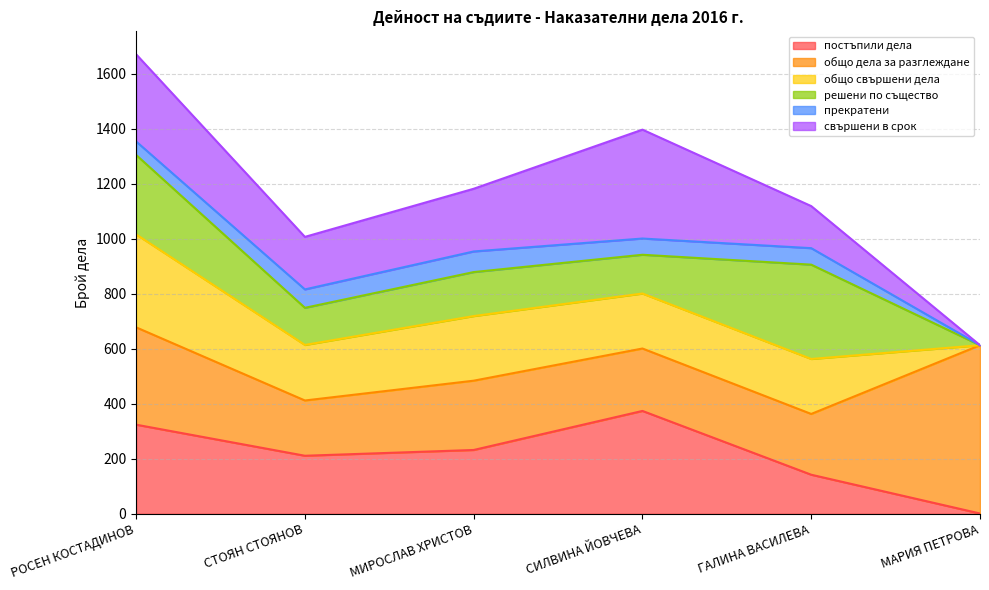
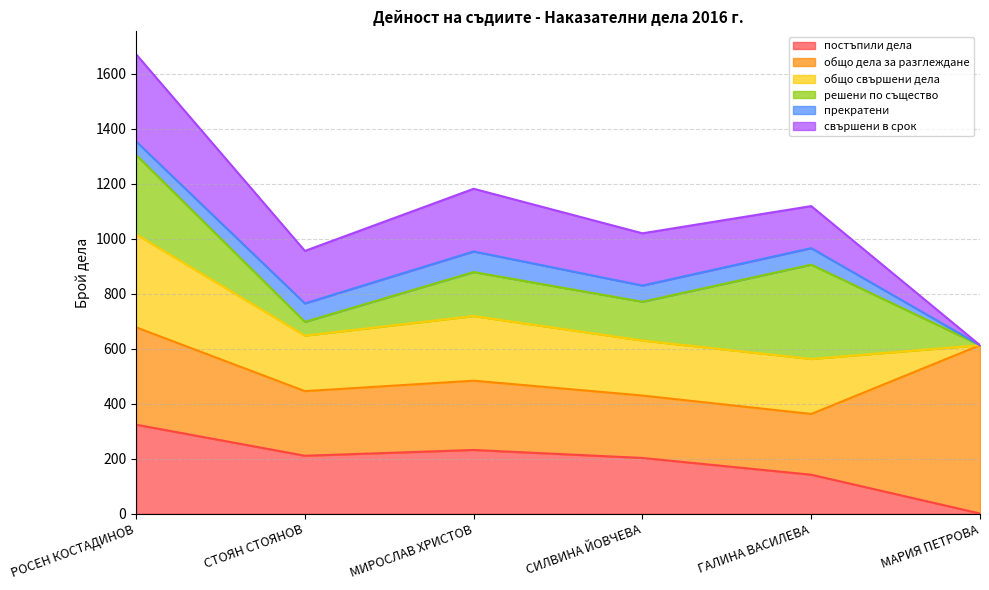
  {
    "постъпили дела": {
      "РОСЕН КОСТАДИНОВ": 320,
      "СТОЯН СТОЯНОВ": 210,
      "МИРОСЛАВ ХРИСТОВ": 230,
-     "СИЛВИНА ЙОВЧЕВА": 370,
+     "СИЛВИНА ЙОВЧЕВА": 200,
      "ГАЛИНА ВАСИЛЕВА": 140,
      "МАРИЯ ПЕТРОВА": 0
    },
    "общо дела за разглеждане": {
      "РОСЕН КОСТАДИНОВ": 350,
-     "СТОЯН СТОЯНОВ": 200,
+     "СТОЯН СТОЯНОВ": 240,
      "МИРОСЛАВ ХРИСТОВ": 250,
      "СИЛВИНА ЙОВЧЕВА": 230,
      "ГАЛИНА ВАСИЛЕВА": 220
    },
    "общо свършени дела": {
      "РОСЕН КОСТАДИНОВ": 340,
      "СТОЯН СТОЯНОВ": 200,
      "МИРОСЛАВ ХРИСТОВ": 240,
      "СИЛВИНА ЙОВЧЕВА": 200,
      "ГАЛИНА ВАСИЛЕВА": 200
    },
    "решени по същество": {
      "РОСЕН КОСТАДИНОВ": 290,
-     "СТОЯН СТОЯНОВ": 140,
+     "СТОЯН СТОЯНОВ": 50,
      "МИРОСЛАВ ХРИСТОВ": 160,
      "СИЛВИНА ЙОВЧЕВА": 140,
      "ГАЛИНА ВАСИЛЕВА": 340
    },
    "прекратени": {
      "РОСЕН КОСТАДИНОВ": 50,
      "СТОЯН СТОЯНОВ": 70,
      "МИРОСЛАВ ХРИСТОВ": 80,
      "СИЛВИНА ЙОВЧЕВА": 60,
      "ГАЛИНА ВАСИЛЕВА": 60
    },
    "свършени в срок": {
      "РОСЕН КОСТАДИНОВ": 320,
      "СТОЯН СТОЯНОВ": 190,
      "МИРОСЛАВ ХРИСТОВ": 230,
-     "СИЛВИНА ЙОВЧЕВА": 400,
+     "СИЛВИНА ЙОВЧЕВА": 190,
      "ГАЛИНА ВАСИЛЕВА": 150
    }
  }
